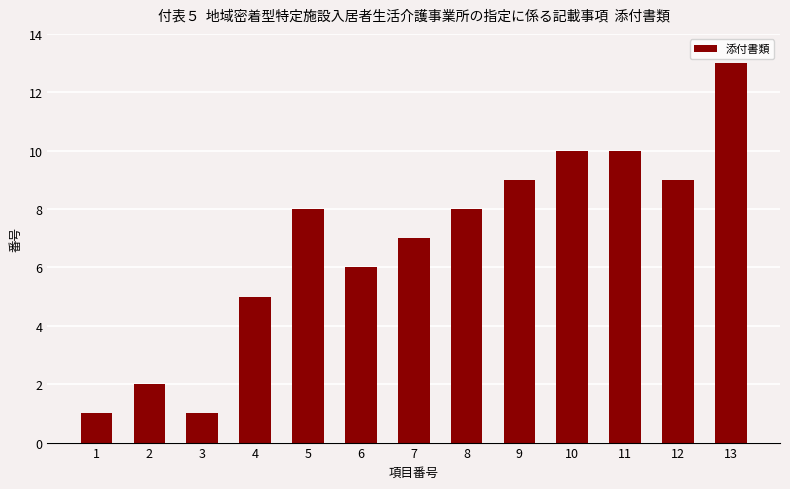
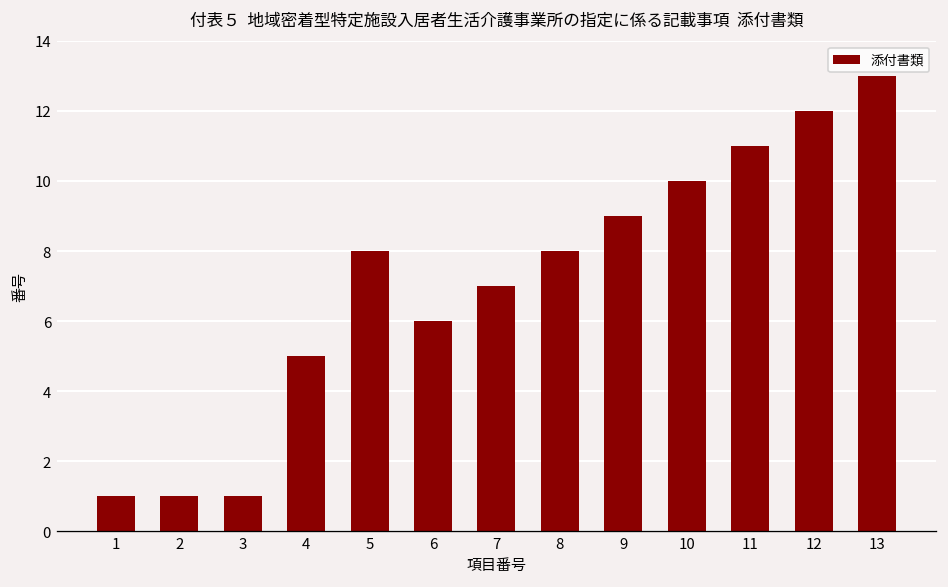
  {
    "1": 1,
-   "2": 2,
+   "2": 1,
    "3": 1,
    "4": 5,
    "5": 8,
    "6": 6,
    "7": 7,
    "8": 8,
    "9": 9,
    "10": 10,
-   "11": 10,
-   "12": 9,
+   "11": 11,
+   "12": 12,
    "13": 13
  }
